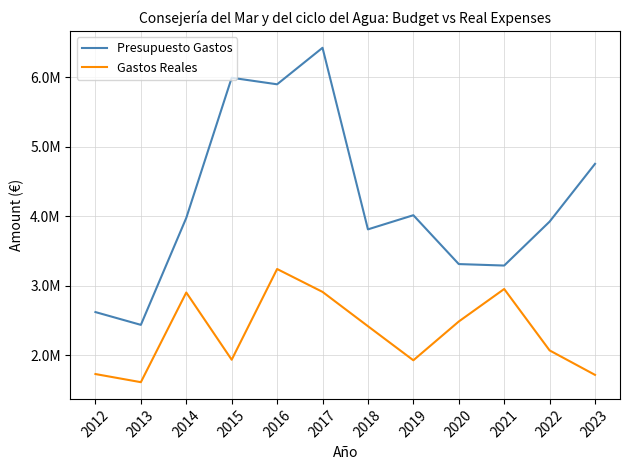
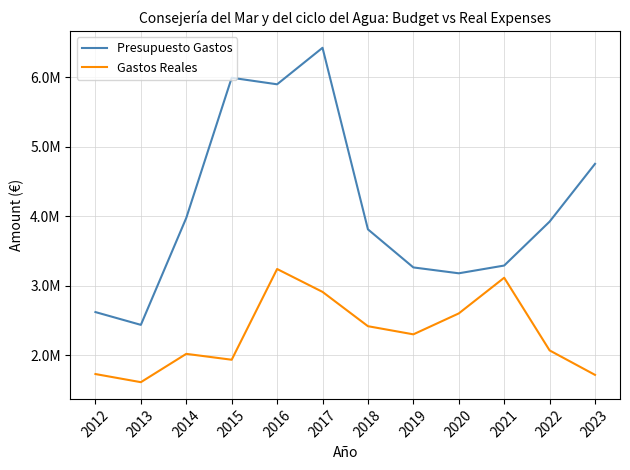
  {
    "Presupuesto Gastos": {
      "2012": 2600000,
      "2013": 2400000,
      "2014": 4000000,
      "2016": 5900000,
      "2017": 6400000,
      "2018": 3800000,
-     "2019": 4000000,
-     "2020": 3300000,
+     "2019": 3300000,
+     "2020": 3200000,
      "2021": 3300000,
      "2022": 3900000,
      "2023": 4800000
    },
    "Gastos Reales": {
      "2012": 1700000,
      "2013": 1600000,
-     "2014": 2900000,
+     "2014": 2000000,
      "2015": 1900000,
      "2016": 3200000,
      "2017": 2900000,
      "2018": 2400000,
-     "2019": 1900000,
-     "2020": 2500000,
-     "2021": 3000000,
+     "2019": 2300000,
+     "2020": 2600000,
+     "2021": 3100000,
      "2022": 2100000,
      "2023": 1700000
    }
  }
